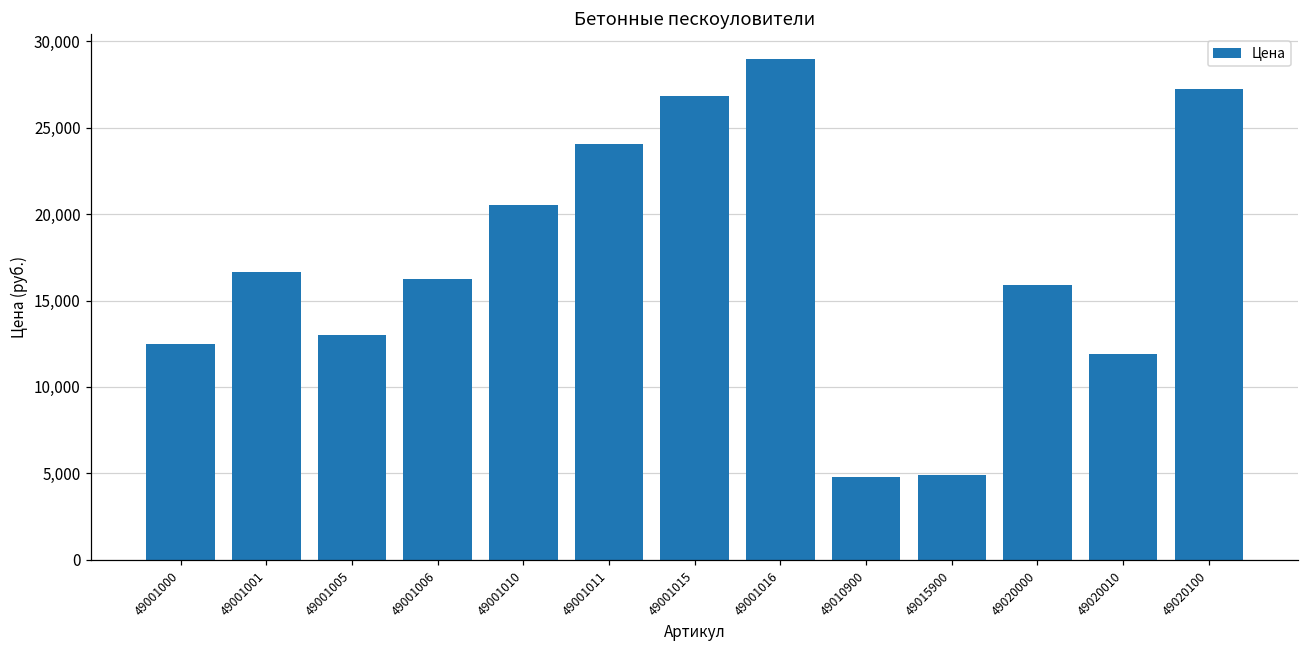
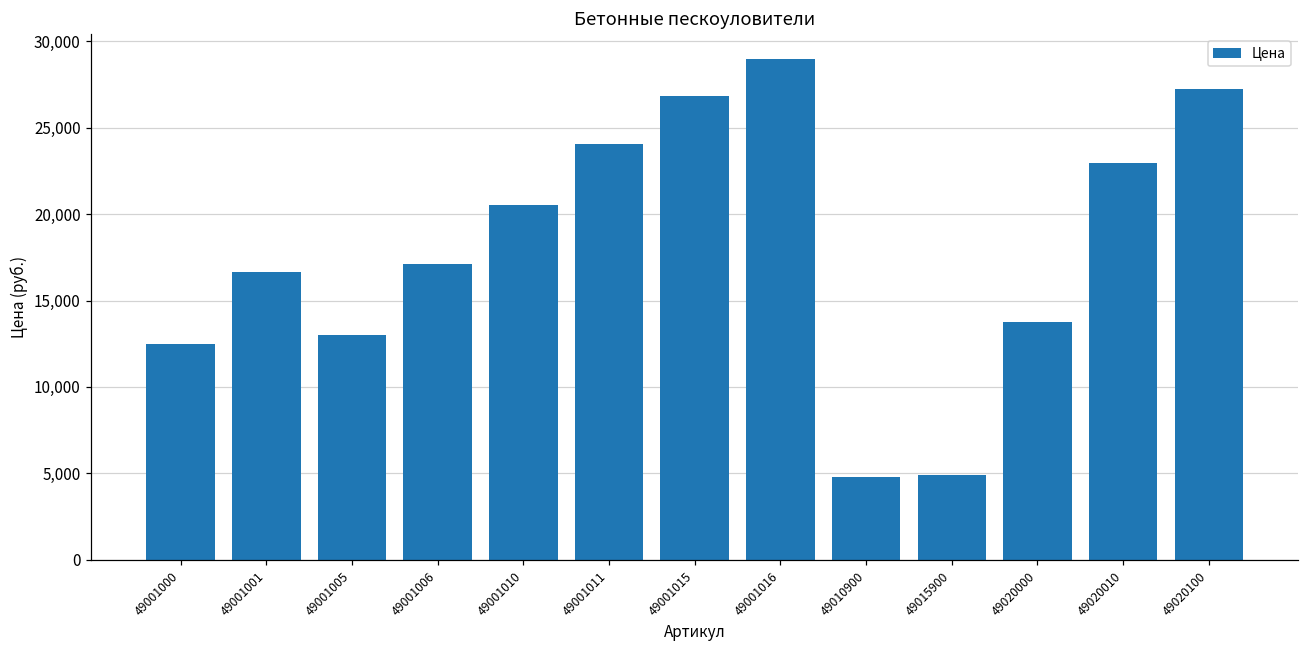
  {
    "49001000": "12,500",
    "49001001": "16,700",
    "49001005": "13,000",
-   "49001006": "16,200",
+   "49001006": "17,100",
    "49001010": "20,600",
    "49001011": "24,000",
    "49001015": "26,800",
    "49001016": "29,000",
    "49010900": "4,800",
    "49015900": "4,900",
-   "49020000": "15,900",
-   "49020010": "11,900",
+   "49020000": "13,800",
+   "49020010": "23,000",
    "49020100": "27,300"
  }
